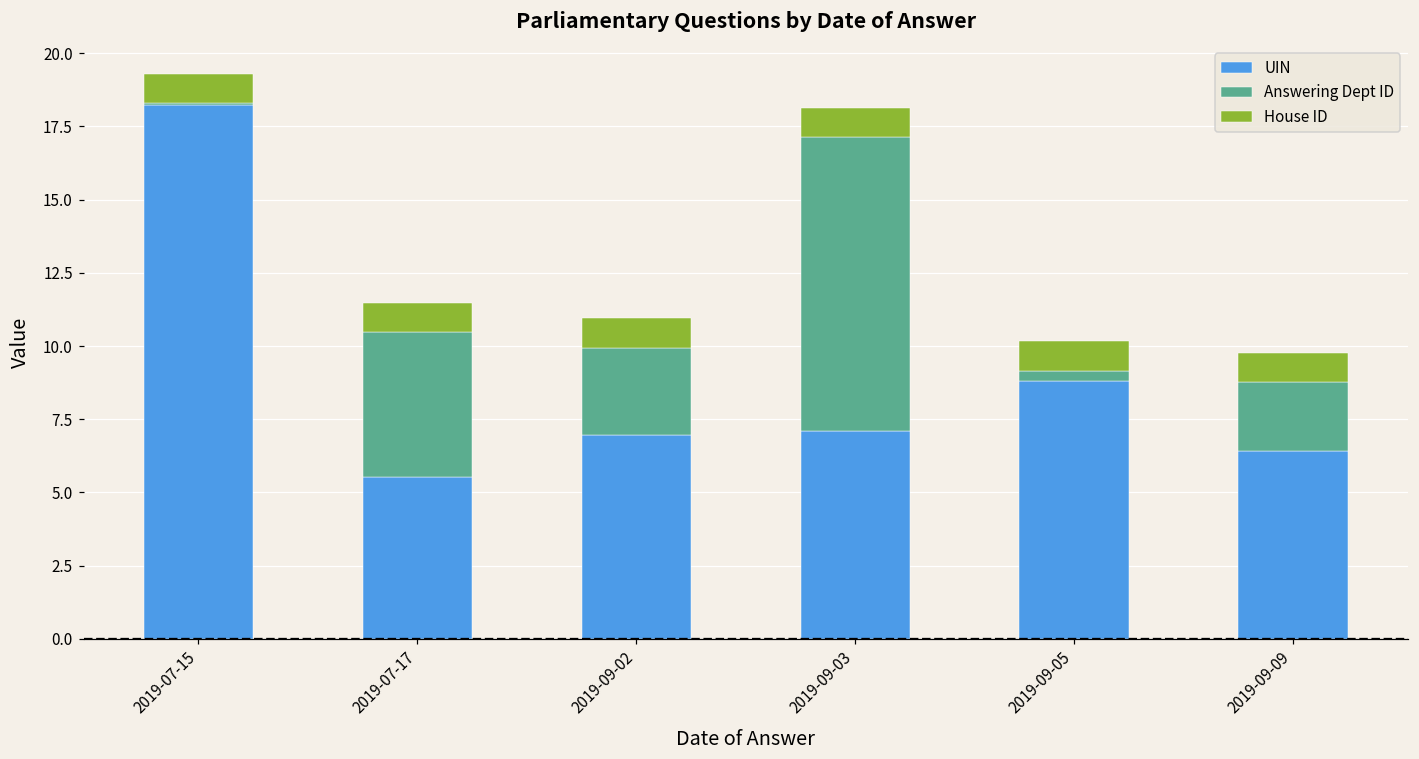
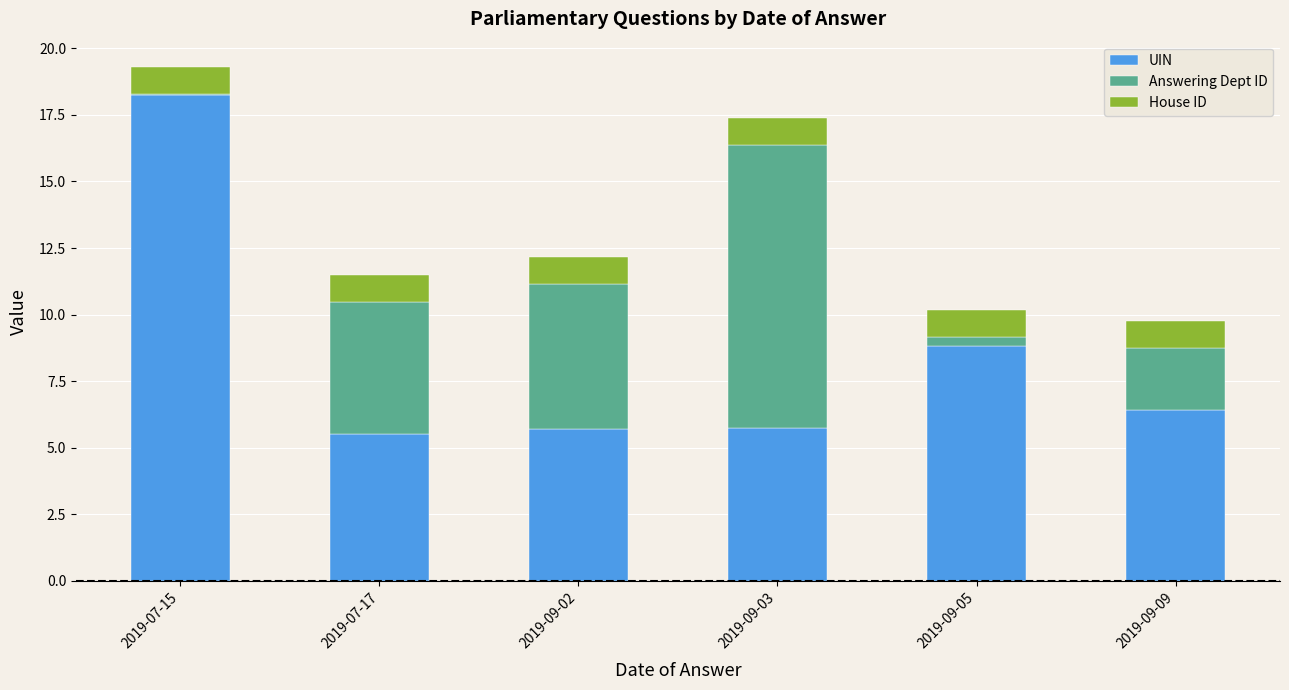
  {
    "UIN": {
      "2019-07-15": 18.2,
      "2019-07-17": 5.5,
-     "2019-09-02": 6.9,
-     "2019-09-03": 7.1,
+     "2019-09-02": 5.7,
+     "2019-09-03": 5.7,
      "2019-09-05": 8.8,
      "2019-09-09": 6.4
    },
    "Answering Dept ID": {
      "2019-07-17": 4.9,
-     "2019-09-02": 3.0,
-     "2019-09-03": 10.1,
+     "2019-09-02": 5.4,
+     "2019-09-03": 10.7,
      "2019-09-05": 0.4,
      "2019-09-09": 2.4
    },
    "House ID": {
      "2019-07-15": 1.0,
      "2019-07-17": 1.0,
      "2019-09-02": 1.0,
      "2019-09-03": 1.0,
      "2019-09-05": 1.0,
      "2019-09-09": 1.0
    }
  }
